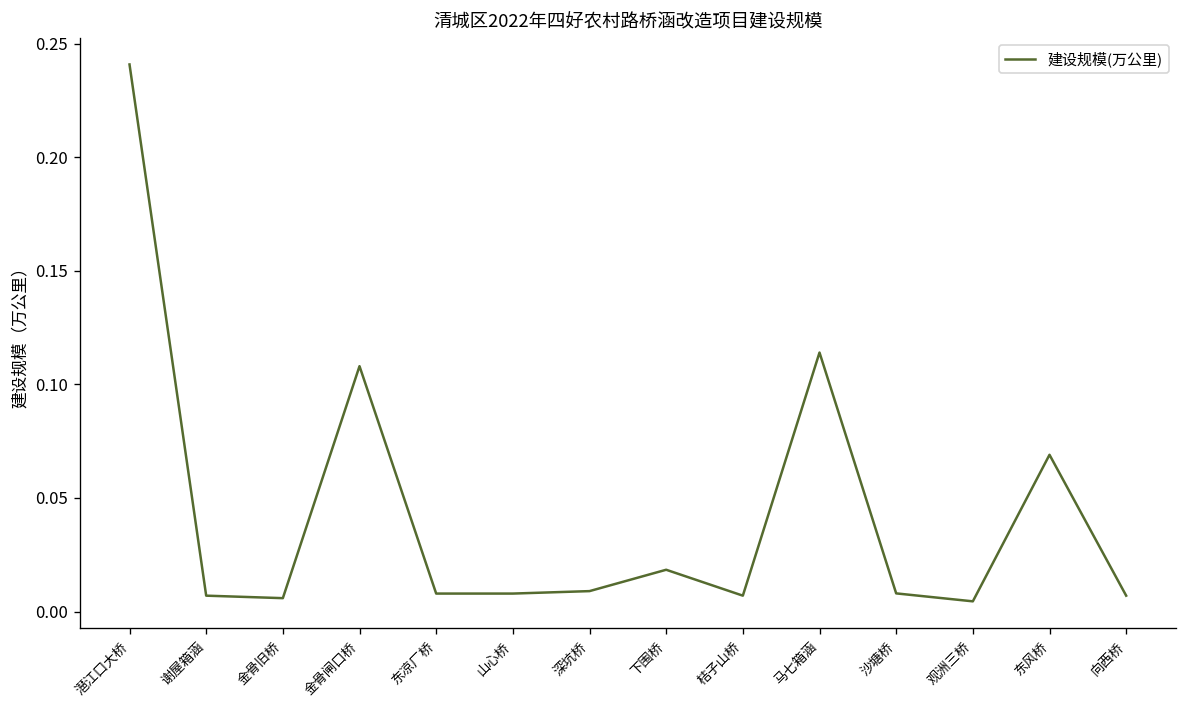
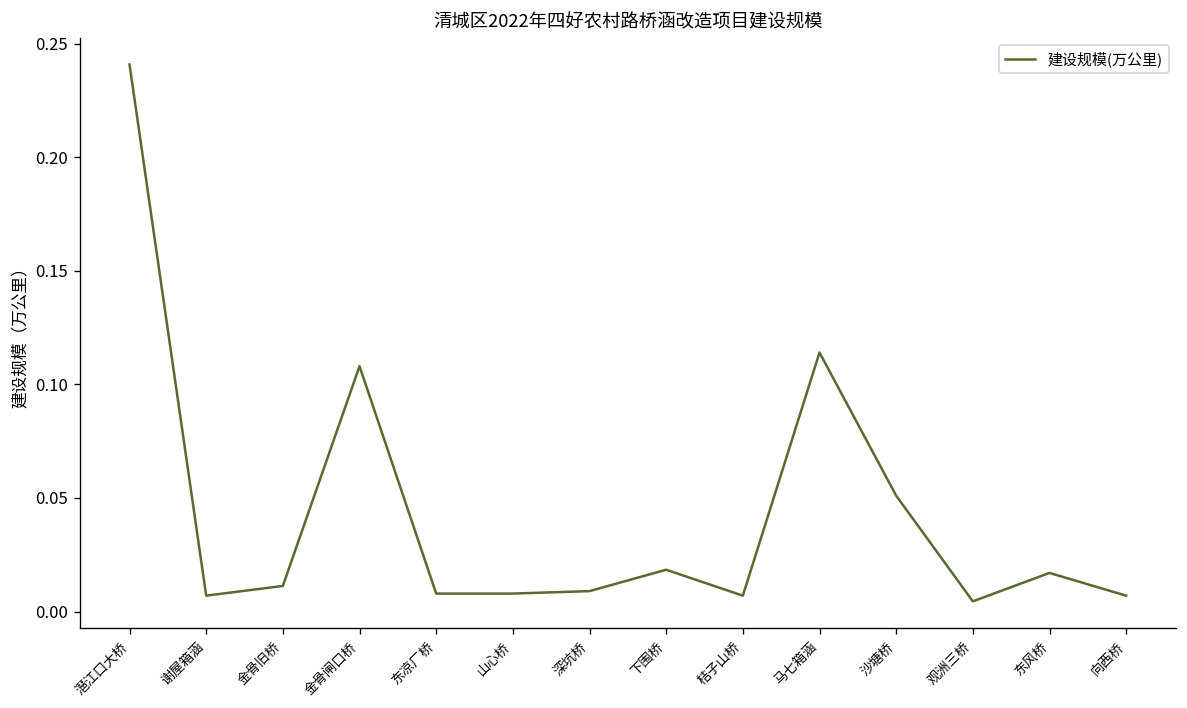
  {
    "潖江口大桥": 0.241,
    "谢屋箱涵": 0.007,
-   "金骨旧桥": 0.006,
+   "金骨旧桥": 0.011,
    "金骨闸口桥": 0.108,
    "东凉厂桥": 0.008,
    "山心桥": 0.008,
    "深坑桥": 0.009,
    "下围桥": 0.018,
    "桔子山桥": 0.007,
    "马七箱涵": 0.114,
-   "沙塘桥": 0.008,
+   "沙塘桥": 0.051,
    "观洲三桥": 0.005,
-   "东风桥": 0.069,
+   "东风桥": 0.017,
    "向西桥": 0.007
  }
